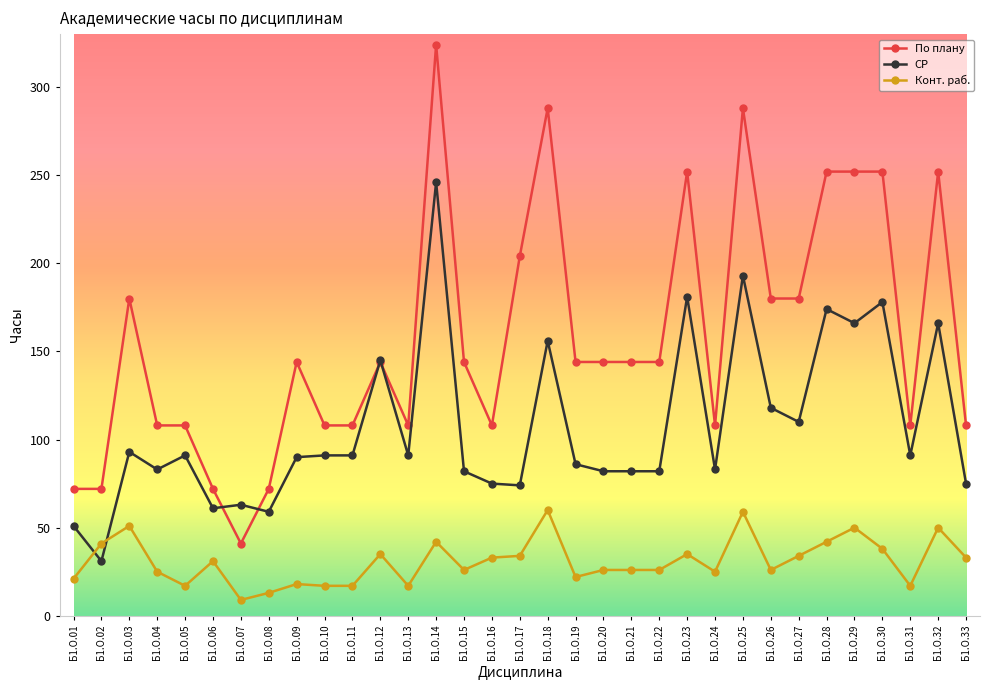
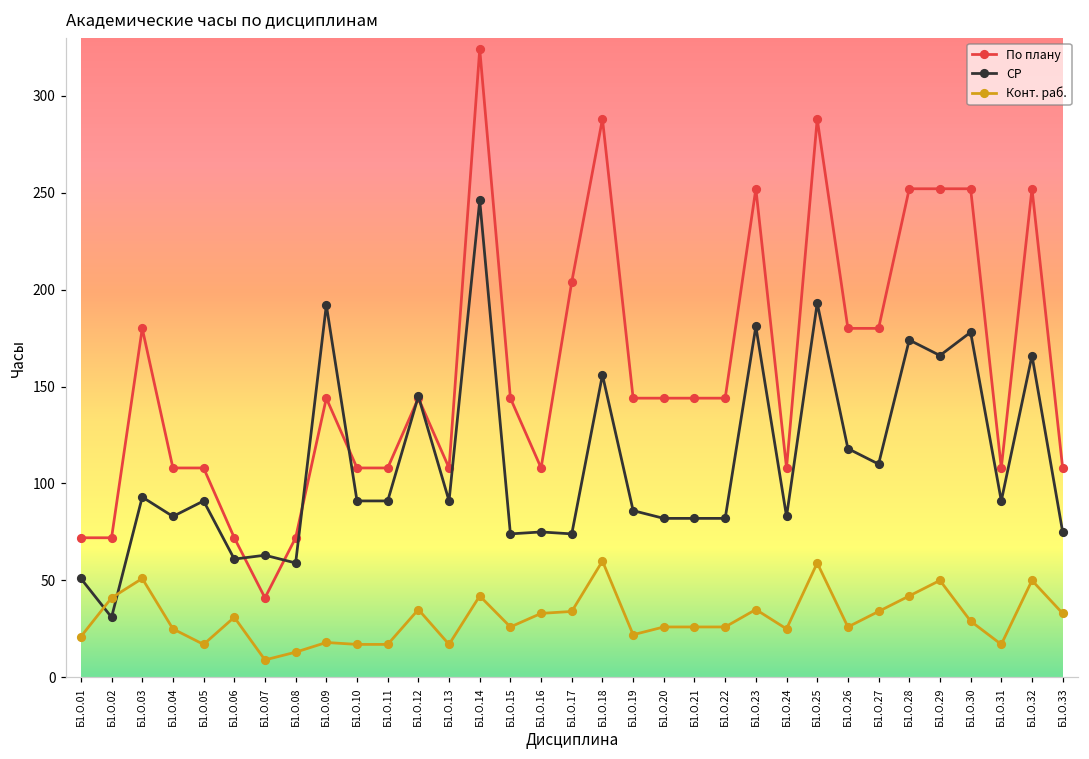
  {
    "По плану": {
      "Б1.О.01": 72,
      "Б1.О.02": 72,
      "Б1.О.03": 180,
      "Б1.О.04": 108,
      "Б1.О.05": 108,
      "Б1.О.06": 72,
      "Б1.О.07": 41,
      "Б1.О.08": 72,
      "Б1.О.09": 144,
      "Б1.О.10": 108,
      "Б1.О.11": 108,
      "Б1.О.13": 108,
      "Б1.О.14": 324,
      "Б1.О.15": 144,
      "Б1.О.16": 108,
      "Б1.О.17": 204,
      "Б1.О.18": 288,
      "Б1.О.19": 144,
      "Б1.О.20": 144,
      "Б1.О.21": 144,
      "Б1.О.22": 144,
      "Б1.О.23": 252,
      "Б1.О.24": 108,
      "Б1.О.25": 288,
      "Б1.О.26": 180,
      "Б1.О.27": 180,
      "Б1.О.28": 252,
      "Б1.О.29": 252,
      "Б1.О.30": 252,
      "Б1.О.31": 108,
      "Б1.О.32": 252,
      "Б1.О.33": 108
    },
    "СР": {
      "Б1.О.01": 51,
      "Б1.О.02": 31,
      "Б1.О.03": 93,
      "Б1.О.04": 83,
      "Б1.О.05": 91,
      "Б1.О.06": 61,
      "Б1.О.07": 63,
      "Б1.О.08": 59,
-     "Б1.О.09": 90,
+     "Б1.О.09": 192,
      "Б1.О.10": 91,
      "Б1.О.11": 91,
      "Б1.О.13": 91,
      "Б1.О.14": 246,
-     "Б1.О.15": 82,
+     "Б1.О.15": 74,
      "Б1.О.16": 75,
      "Б1.О.17": 74,
      "Б1.О.18": 156,
      "Б1.О.19": 86,
      "Б1.О.20": 82,
      "Б1.О.21": 82,
      "Б1.О.22": 82,
      "Б1.О.23": 181,
      "Б1.О.24": 83,
      "Б1.О.25": 193,
      "Б1.О.26": 118,
      "Б1.О.27": 110,
      "Б1.О.28": 174,
      "Б1.О.29": 166,
      "Б1.О.30": 178,
      "Б1.О.31": 91,
      "Б1.О.32": 166,
      "Б1.О.33": 75
    },
    "Конт. раб.": {
      "Б1.О.01": 21,
      "Б1.О.02": 41,
      "Б1.О.03": 51,
      "Б1.О.04": 25,
      "Б1.О.05": 17,
      "Б1.О.06": 31,
      "Б1.О.07": 9,
      "Б1.О.08": 13,
      "Б1.О.09": 18,
      "Б1.О.10": 17,
      "Б1.О.11": 17,
      "Б1.О.12": 35,
      "Б1.О.13": 17,
      "Б1.О.14": 42,
      "Б1.О.15": 26,
      "Б1.О.16": 33,
      "Б1.О.17": 34,
      "Б1.О.18": 60,
      "Б1.О.19": 22,
      "Б1.О.20": 26,
      "Б1.О.21": 26,
      "Б1.О.22": 26,
      "Б1.О.23": 35,
      "Б1.О.24": 25,
      "Б1.О.25": 59,
      "Б1.О.26": 26,
      "Б1.О.27": 34,
      "Б1.О.28": 42,
      "Б1.О.29": 50,
-     "Б1.О.30": 38,
+     "Б1.О.30": 29,
      "Б1.О.31": 17,
      "Б1.О.32": 50,
      "Б1.О.33": 33
    }
  }
